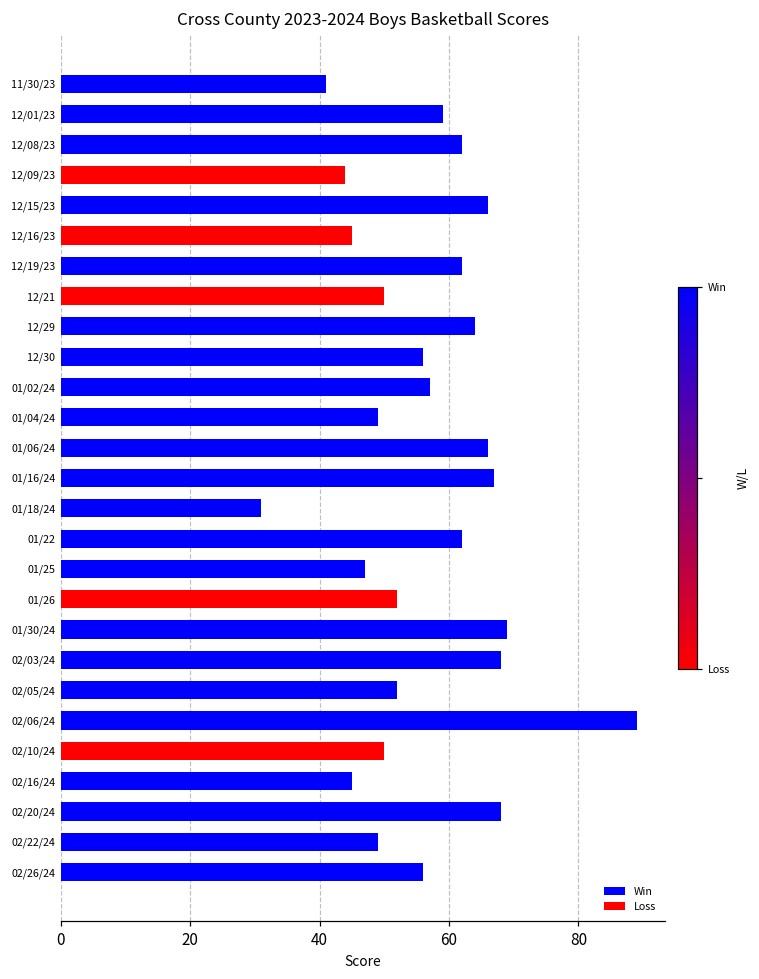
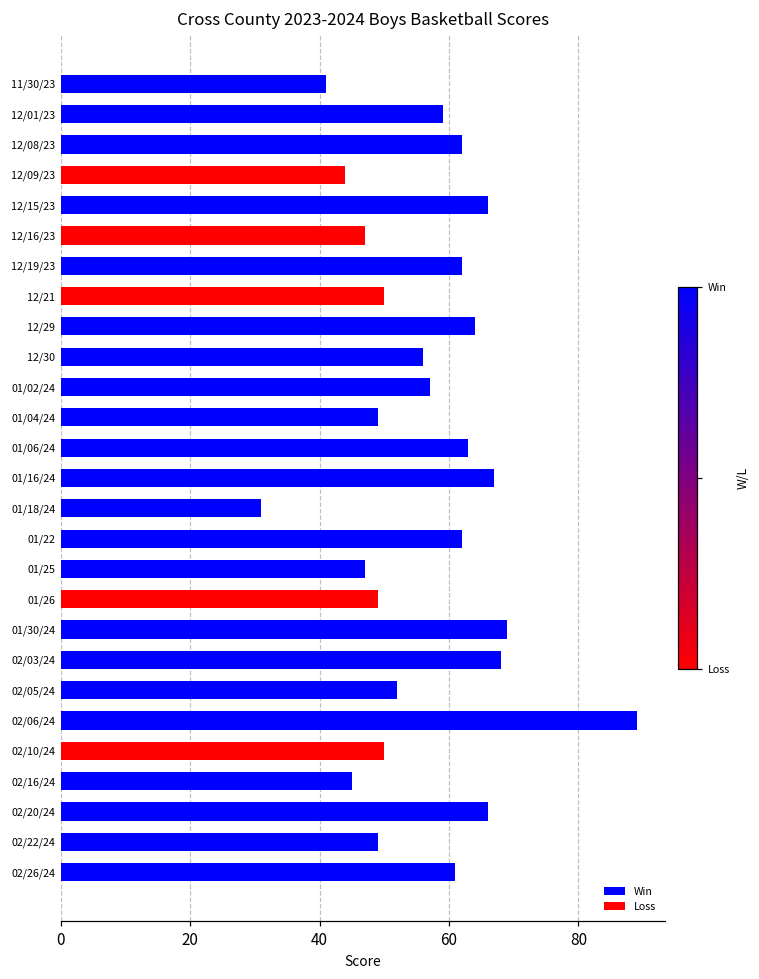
  {
    "11/30/23": 41,
    "12/01/23": 59,
    "12/08/23": 62,
    "12/09/23": 44,
    "12/15/23": 66,
-   "12/16/23": 45,
+   "12/16/23": 47,
    "12/19/23": 62,
    "12/21": 50,
    "12/29": 64,
    "12/30": 56,
    "01/02/24": 57,
    "01/04/24": 49,
-   "01/06/24": 66,
+   "01/06/24": 63,
    "01/16/24": 67,
    "01/18/24": 31,
    "01/22": 62,
    "01/25": 47,
-   "01/26": 52,
+   "01/26": 49,
    "01/30/24": 69,
    "02/03/24": 68,
    "02/05/24": 52,
    "02/06/24": 89,
    "02/10/24": 50,
    "02/16/24": 45,
-   "02/20/24": 68,
+   "02/20/24": 66,
    "02/22/24": 49,
-   "02/26/24": 56
+   "02/26/24": 61
  }
